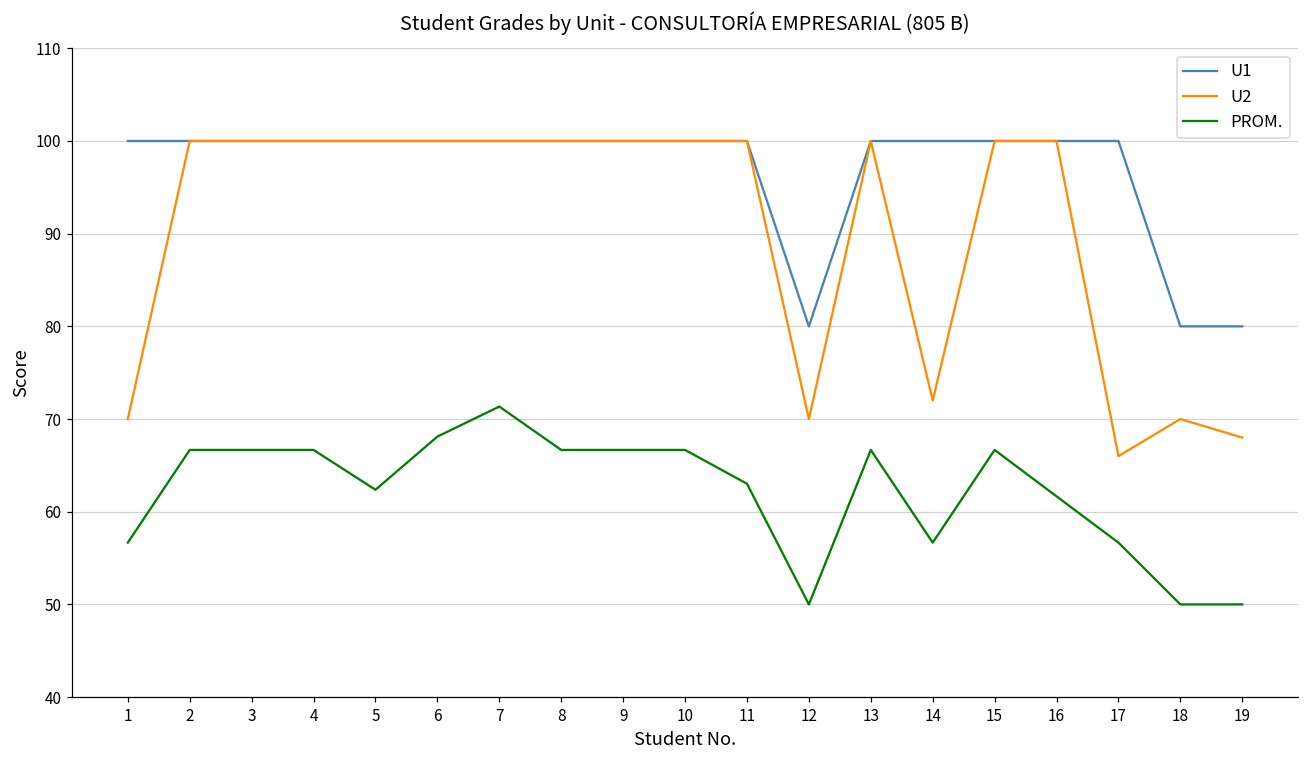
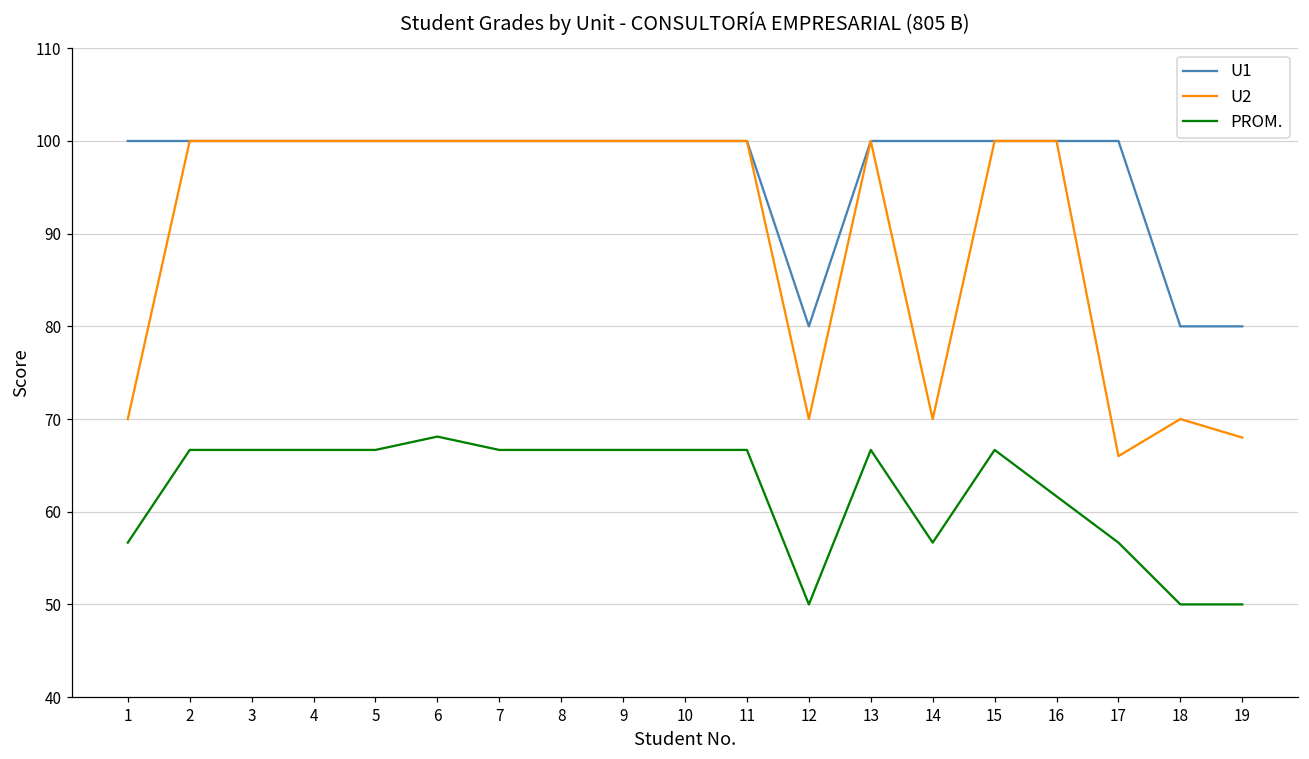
  {
    "U1": {
      "1": 100,
      "12": 80,
      "14": 100,
      "17": 100,
      "18": 80,
      "19": 80
    },
    "U2": {
      "1": 70,
      "12": 70,
-     "14": 72,
+     "14": 70,
      "17": 66,
      "18": 70,
      "19": 68
    },
    "PROM.": {
      "1": 57,
      "2": 67,
      "3": 67,
      "4": 67,
-     "5": 62,
+     "5": 67,
      "6": 68,
-     "7": 71,
+     "7": 67,
      "8": 67,
      "9": 67,
      "10": 67,
-     "11": 63,
+     "11": 67,
      "12": 50,
      "13": 67,
      "14": 57,
      "15": 67,
      "16": 62,
      "17": 57,
      "18": 50,
      "19": 50
    }
  }
